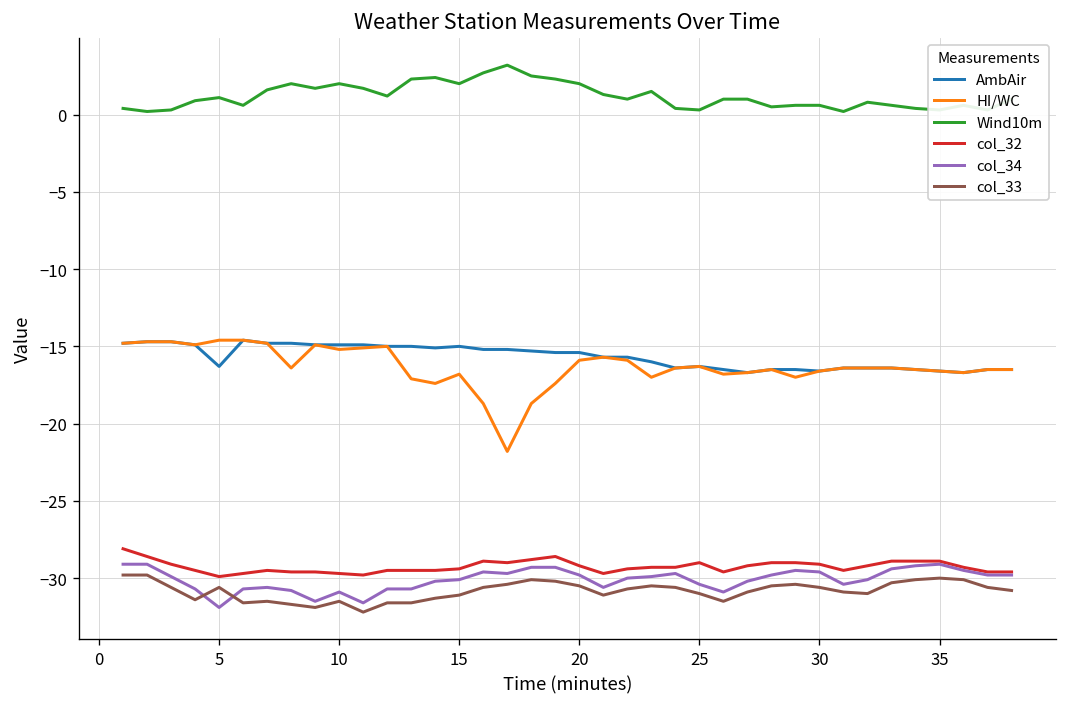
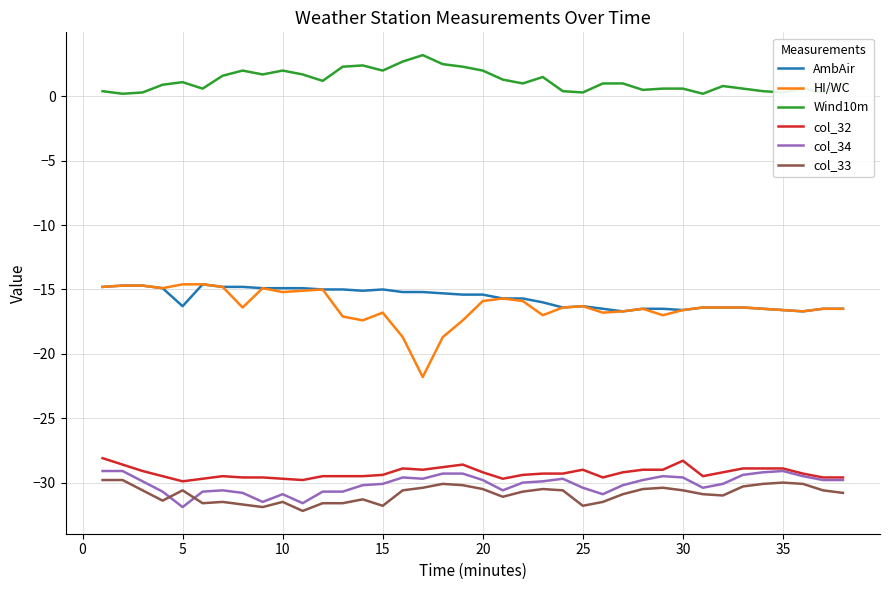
  {
    "AmbAir": {
      "5": -16.3,
      "10": -14.9,
      "15": -15.0,
      "20": -15.4
    },
    "HI/WC": {
      "5": -14.6,
      "10": -15.2,
      "15": -16.8,
      "20": -15.9
    },
    "Wind10m": {
      "5": 1.1,
      "10": 2.0,
      "15": 2.0,
      "20": 2.0,
      "25": 0.3,
      "30": 0.6
    },
    "col_32": {
      "5": -29.9,
      "10": -29.7,
      "15": -29.4,
      "20": -29.2,
      "25": -29.0,
-     "30": -29.1,
+     "30": -28.3,
      "35": -28.9
    },
    "col_34": {
      "5": -31.9,
      "10": -30.9,
      "15": -30.1,
      "20": -29.8,
      "25": -30.4,
      "30": -29.6,
      "35": -29.1
    },
    "col_33": {
      "5": -30.6,
      "10": -31.5,
-     "15": -31.1,
+     "15": -31.8,
      "20": -30.5,
-     "25": -31.0,
+     "25": -31.8,
      "30": -30.6,
      "35": -30.0
    }
  }
